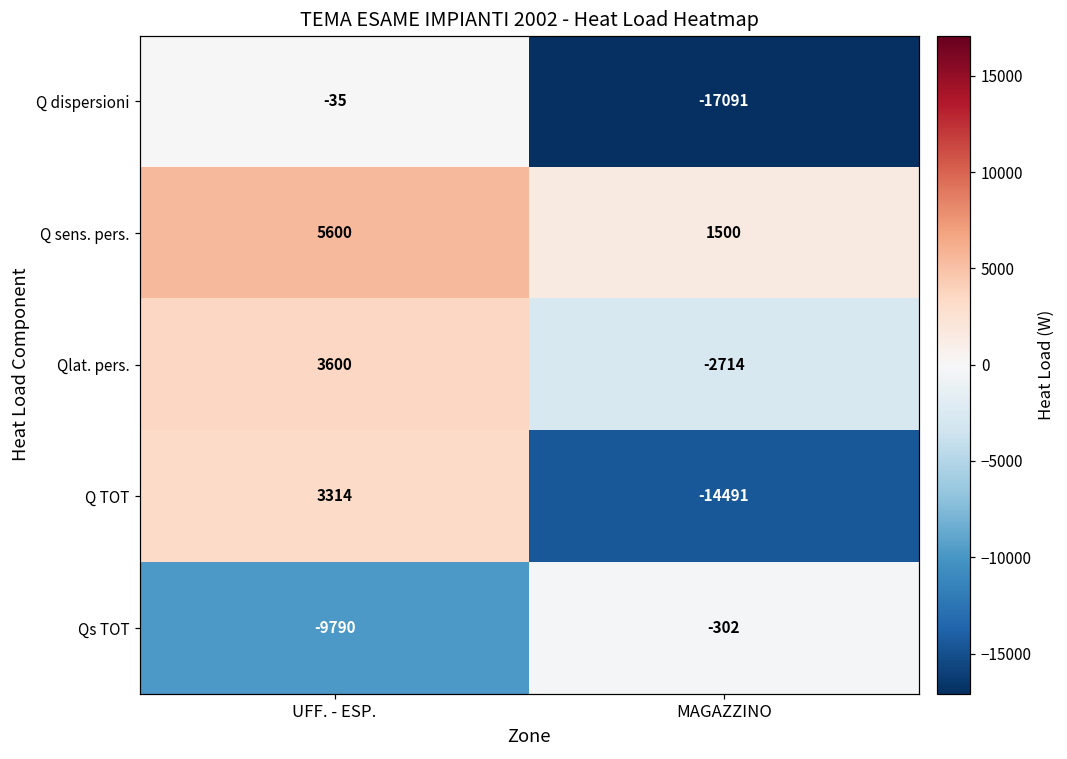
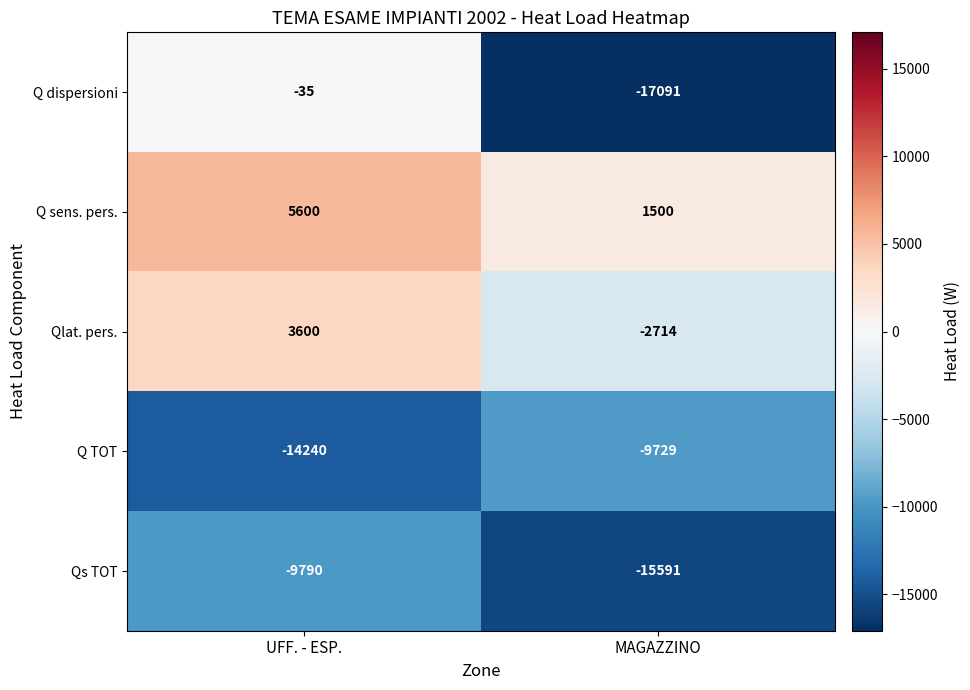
  {
    "Q dispersioni": {
      "UFF. - ESP.": -35,
      "MAGAZZINO": -17091
    },
    "Q sens. pers.": {
      "UFF. - ESP.": 5600,
      "MAGAZZINO": 1500
    },
    "Qlat. pers.": {
      "UFF. - ESP.": 3600,
      "MAGAZZINO": -2714
    },
    "Q TOT": {
-     "UFF. - ESP.": 3314,
-     "MAGAZZINO": -14491
+     "UFF. - ESP.": -14240,
+     "MAGAZZINO": -9729
    },
    "Qs TOT": {
      "UFF. - ESP.": -9790,
-     "MAGAZZINO": -302
+     "MAGAZZINO": -15591
    }
  }
